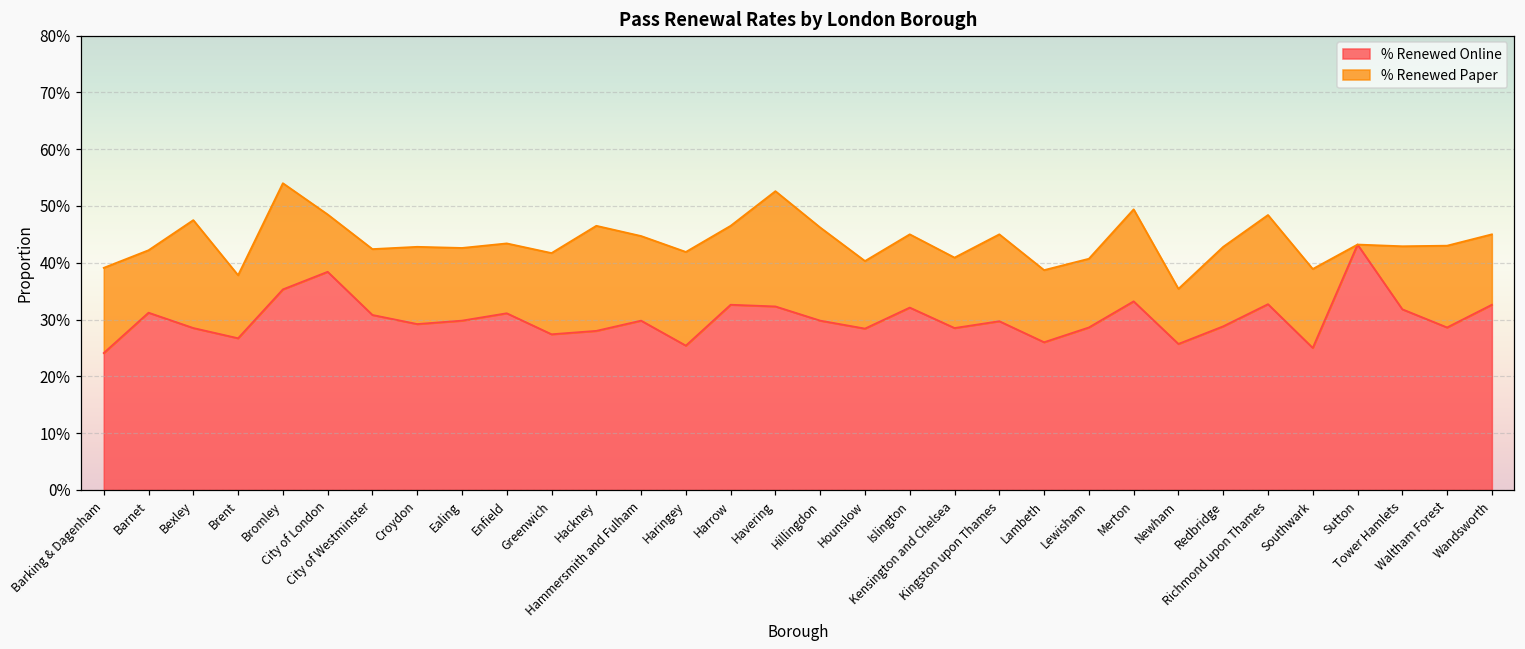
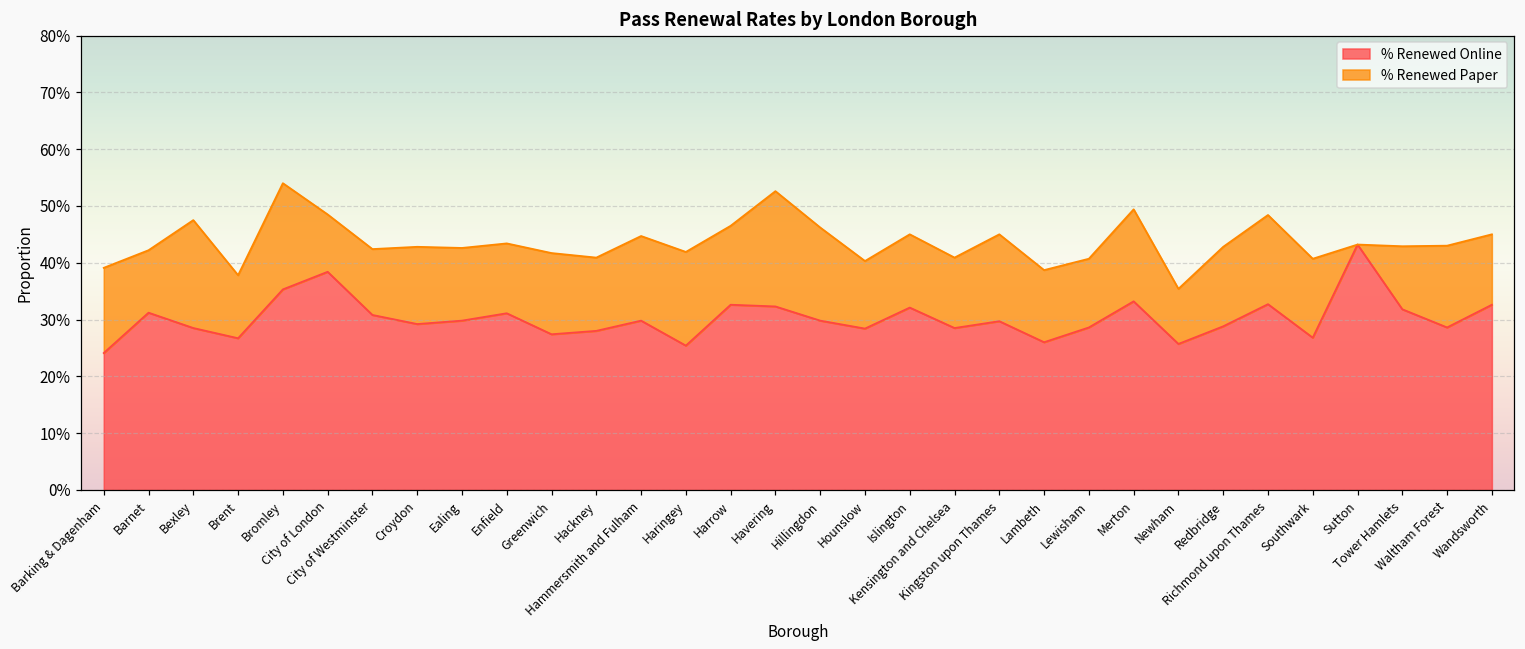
  {
    "% Renewed Online": {
      "Barking & Dagenham": "24%",
      "Barnet": "31%",
      "Bexley": "28%",
      "Brent": "27%",
      "Bromley": "35%",
      "City of London": "38%",
      "City of Westminster": "31%",
      "Croydon": "29%",
      "Ealing": "30%",
      "Enfield": "31%",
      "Greenwich": "27%",
      "Hackney": "28%",
      "Hammersmith and Fulham": "30%",
      "Haringey": "25%",
      "Harrow": "33%",
      "Havering": "32%",
      "Hillingdon": "30%",
      "Hounslow": "28%",
      "Islington": "32%",
      "Kensington and Chelsea": "28%",
      "Kingston upon Thames": "30%",
      "Lambeth": "26%",
      "Lewisham": "29%",
      "Merton": "33%",
      "Newham": "26%",
      "Redbridge": "29%",
      "Richmond upon Thames": "33%",
-     "Southwark": "25%",
+     "Southwark": "27%",
      "Tower Hamlets": "32%",
      "Waltham Forest": "29%",
      "Wandsworth": "33%"
    },
    "% Renewed Paper": {
      "Barking & Dagenham": "15%",
      "Barnet": "11%",
      "Bexley": "19%",
      "Brent": "11%",
      "Bromley": "19%",
      "City of London": "10%",
      "City of Westminster": "12%",
      "Croydon": "14%",
      "Ealing": "13%",
      "Enfield": "12%",
      "Greenwich": "14%",
-     "Hackney": "19%",
+     "Hackney": "13%",
      "Hammersmith and Fulham": "15%",
      "Haringey": "17%",
      "Harrow": "14%",
      "Havering": "20%",
      "Hillingdon": "16%",
      "Hounslow": "12%",
      "Islington": "13%",
      "Kensington and Chelsea": "12%",
      "Kingston upon Thames": "15%",
      "Lambeth": "13%",
      "Lewisham": "12%",
      "Merton": "16%",
      "Newham": "10%",
      "Redbridge": "14%",
      "Richmond upon Thames": "16%",
      "Southwark": "14%",
      "Tower Hamlets": "11%",
      "Waltham Forest": "14%",
      "Wandsworth": "12%"
    }
  }
